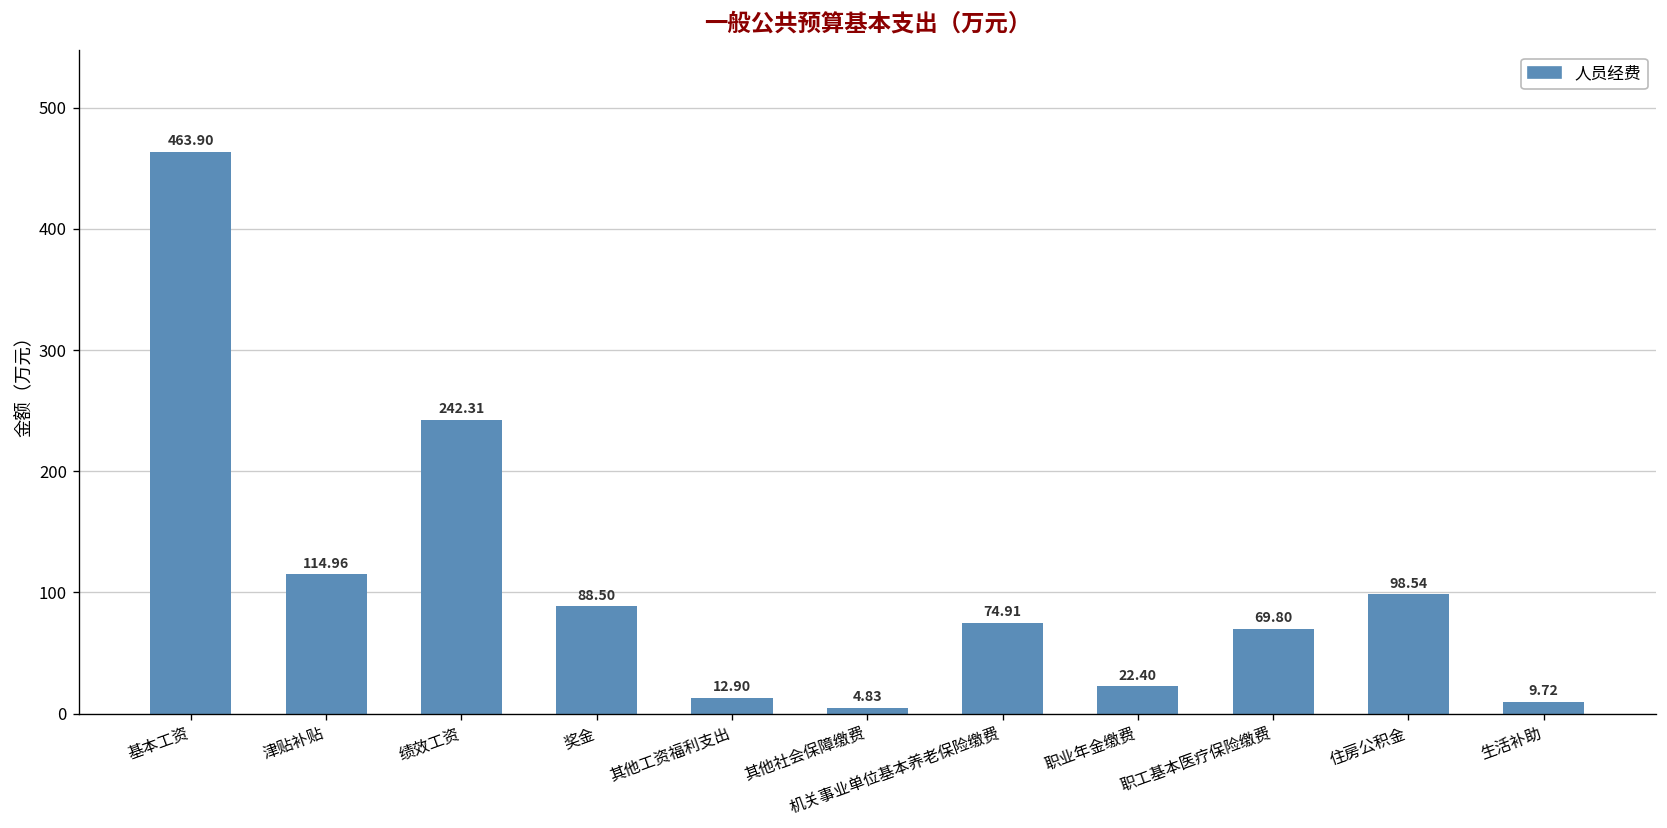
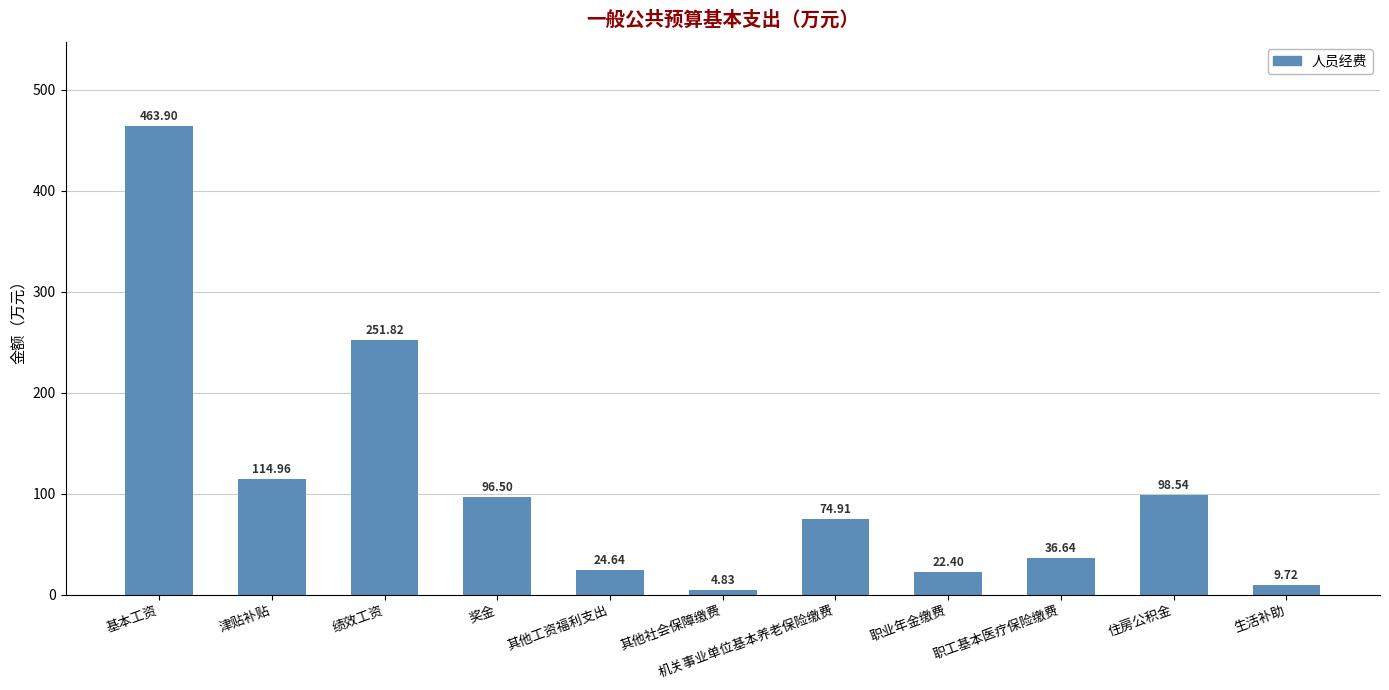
  {
    "基本工资": 463.90,
    "津贴补贴": 114.96,
-   "绩效工资": 242.31,
-   "奖金": 88.50,
-   "其他工资福利支出": 12.90,
+   "绩效工资": 251.82,
+   "奖金": 96.50,
+   "其他工资福利支出": 24.64,
    "其他社会保障缴费": 4.83,
    "机关事业单位基本养老保险缴费": 74.91,
    "职业年金缴费": 22.40,
-   "职工基本医疗保险缴费": 69.80,
+   "职工基本医疗保险缴费": 36.64,
    "住房公积金": 98.54,
    "生活补助": 9.72
  }
